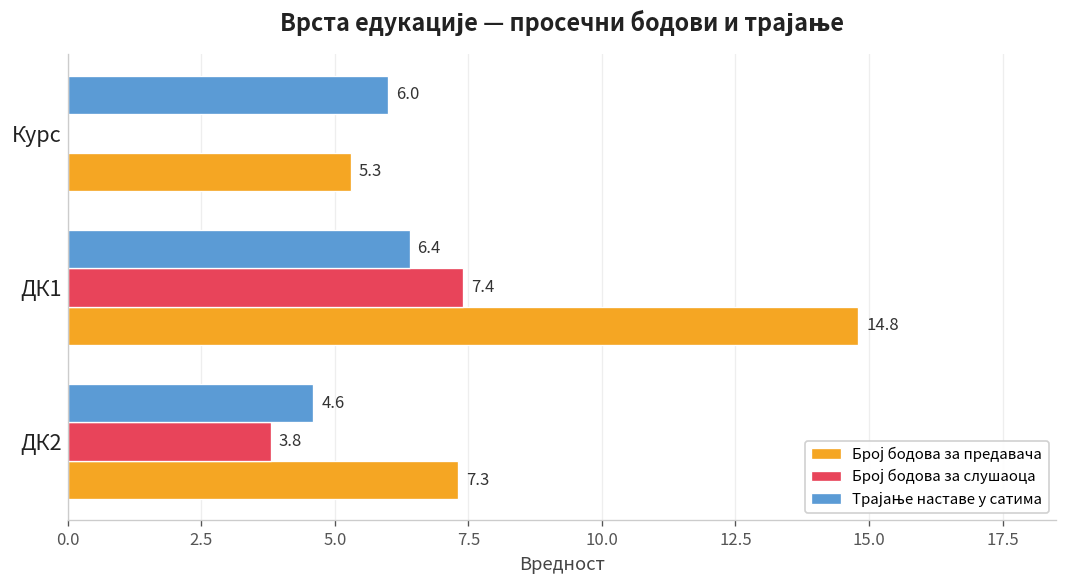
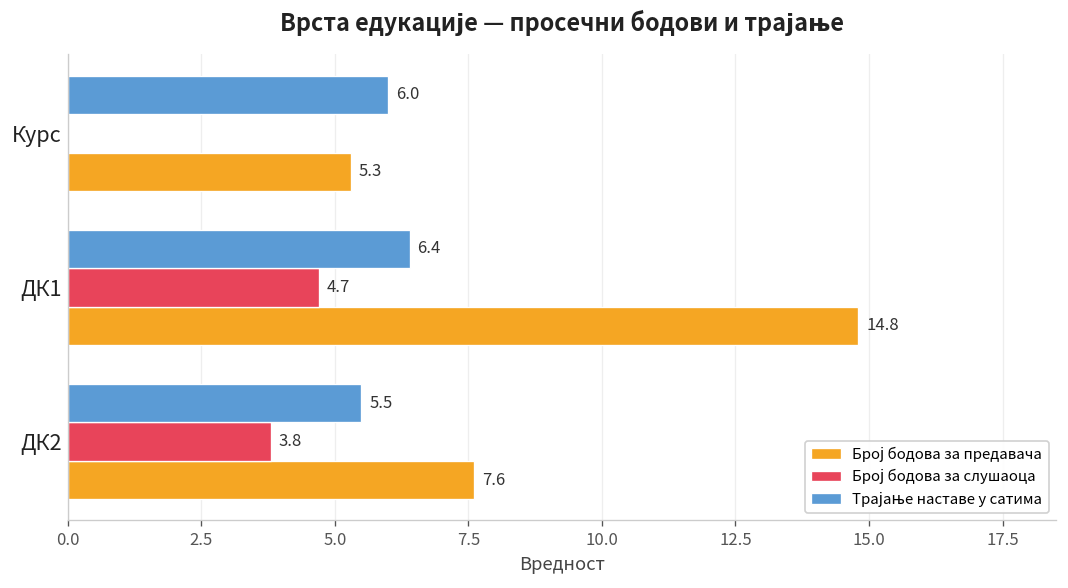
  {
    "Број бодова за предавача": {
      "Курс": 5.3,
      "ДК1": 14.8,
-     "ДК2": 7.3
+     "ДК2": 7.6
    },
    "Број бодова за слушаоца": {
-     "ДК1": 7.4,
+     "ДК1": 4.7,
      "ДК2": 3.8
    },
    "Трајање наставе у сатима": {
      "Курс": 6.0,
      "ДК1": 6.4,
-     "ДК2": 4.6
+     "ДК2": 5.5
    }
  }
